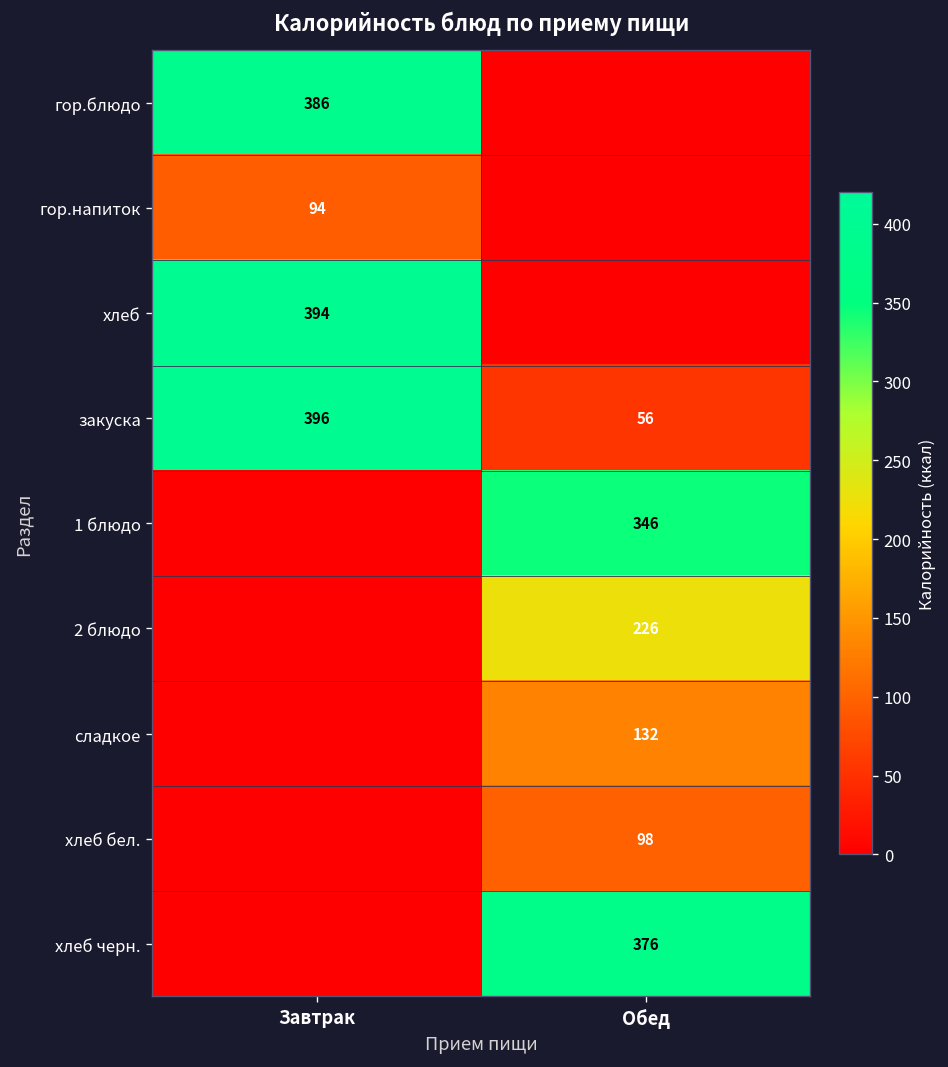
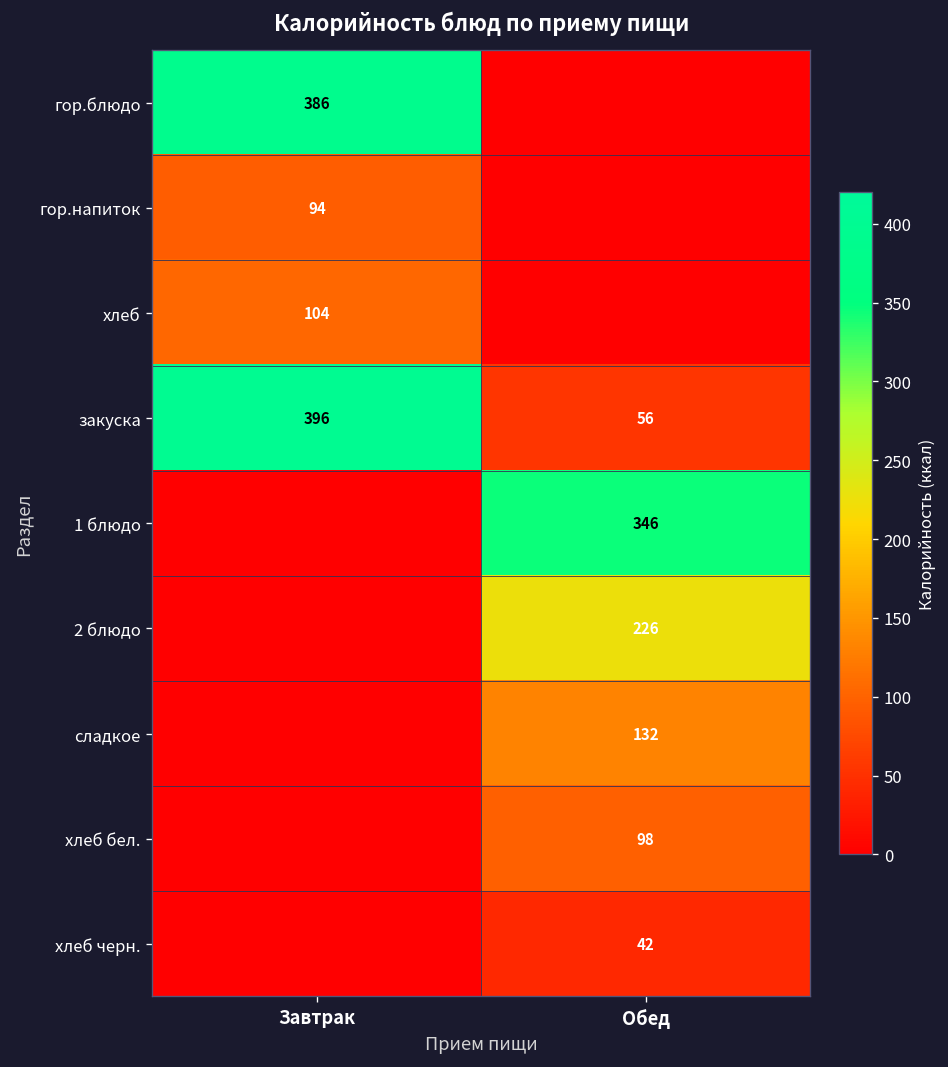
  {
    "гор.блюдо": {
      "Завтрак": 386
    },
    "гор.напиток": {
      "Завтрак": 94
    },
    "хлеб": {
-     "Завтрак": 394
+     "Завтрак": 104
    },
    "закуска": {
      "Завтрак": 396,
      "Обед": 56
    },
    "1 блюдо": {
      "Обед": 346
    },
    "2 блюдо": {
      "Обед": 226
    },
    "сладкое": {
      "Обед": 132
    },
    "хлеб бел.": {
      "Обед": 98
    },
    "хлеб черн.": {
-     "Обед": 376
+     "Обед": 42
    }
  }
